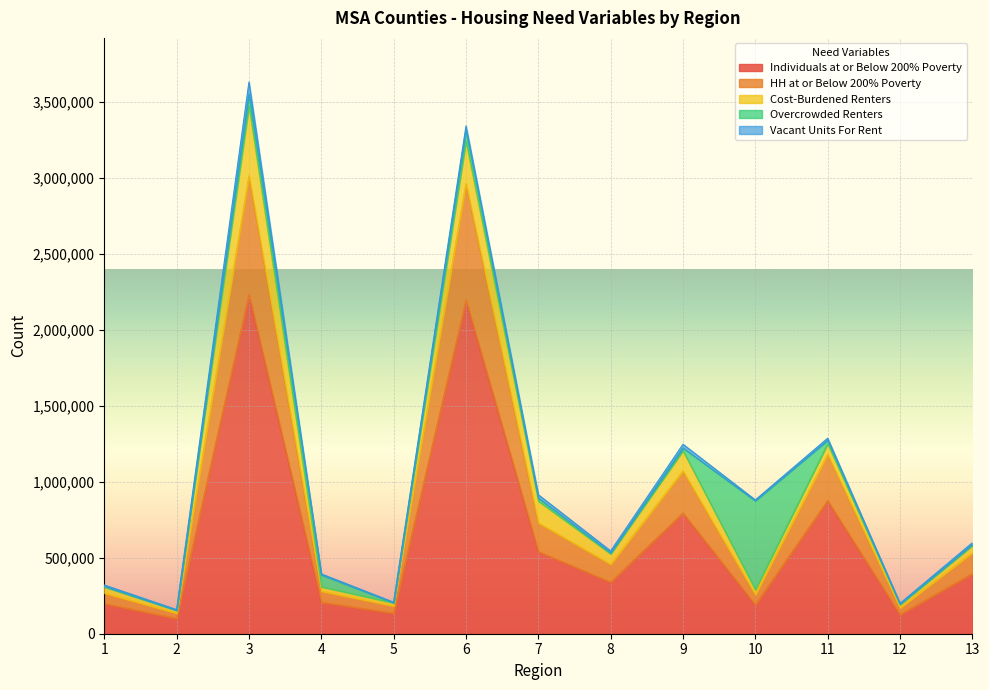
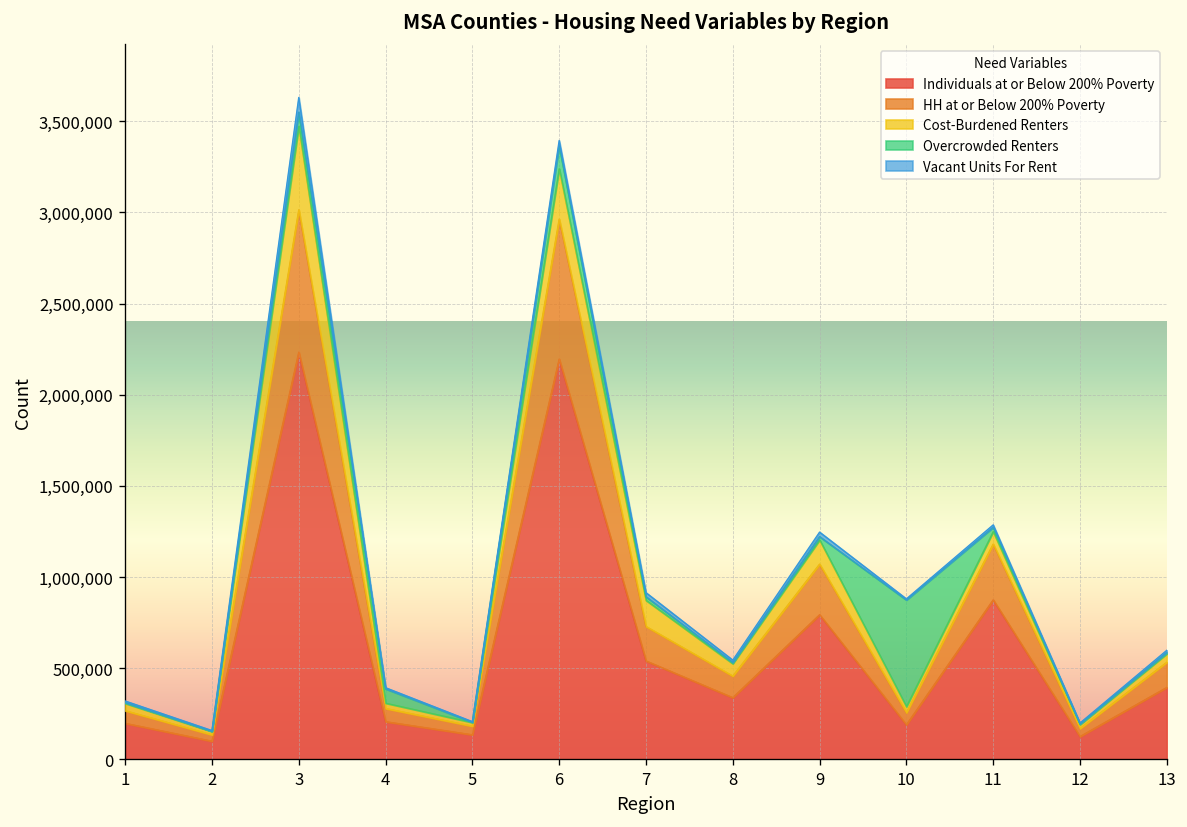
  {
    "Cost-Burdened Renters": {
      "3": "460,000",
      "4": "30,000",
      "6": "280,000",
      "7": "140,000",
      "9": "130,000",
      "10": "30,000",
      "11": "70,000"
    },
    "Overcrowded Renters": {
      "3": "80,000",
-     "6": "70,000",
+     "6": "130,000",
      "7": "20,000",
      "9": "20,000"
    },
    "Vacant Units For Rent": {
      "3": "80,000",
      "6": "30,000",
      "7": "20,000",
      "9": "20,000"
    }
  }
